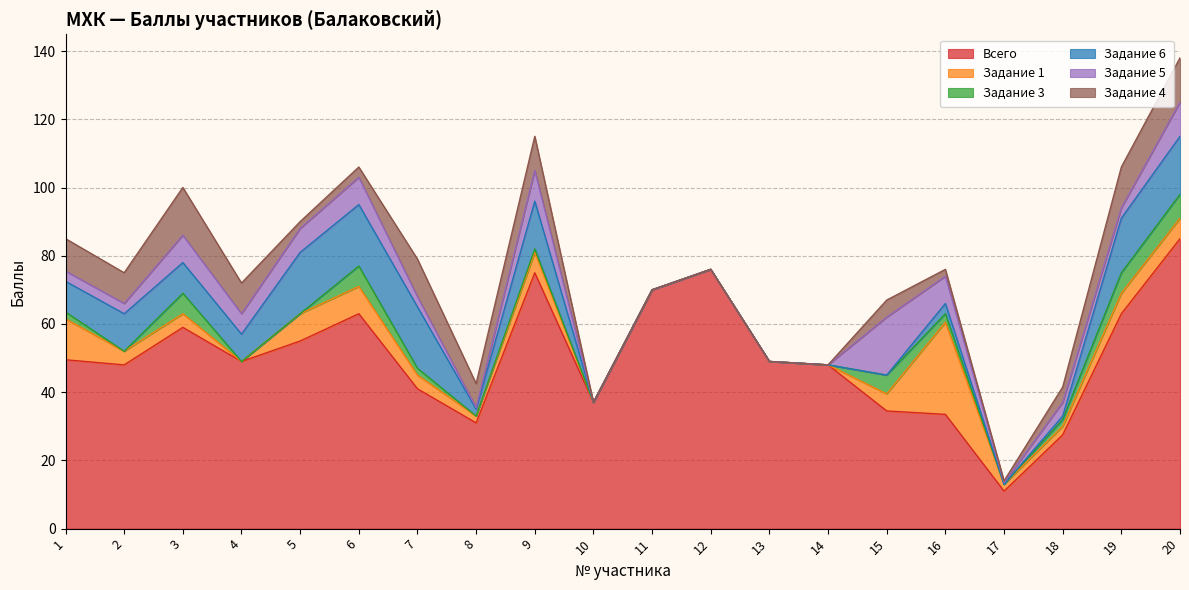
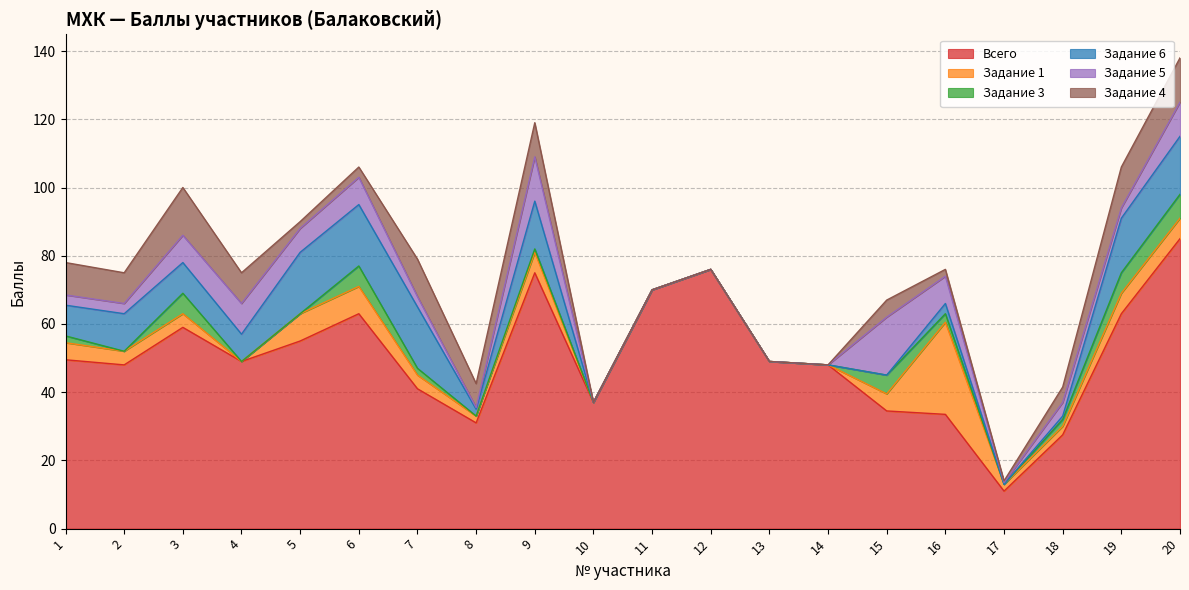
  {
    "Всего": {
      "1": 50,
      "2": 48,
      "3": 59,
      "5": 55,
      "6": 63,
      "7": 41,
      "8": 31,
      "9": 75,
      "15": 35,
      "16": 34,
      "17": 11,
      "18": 28,
      "19": 63,
      "20": 85
    },
    "Задание 1": {
-     "1": 12,
+     "1": 5,
      "3": 4,
      "6": 8,
      "7": 4,
      "9": 6,
      "15": 5,
      "16": 27,
      "18": 3,
      "19": 6,
      "20": 6
    },
    "Задание 3": {
      "1": 2,
      "3": 6,
      "6": 6,
      "7": 2,
      "9": 1,
      "16": 3,
      "18": 2,
      "19": 6,
      "20": 7
    },
    "Задание 6": {
      "1": 9,
      "2": 11,
      "3": 9,
      "4": 8,
      "5": 18,
      "6": 18,
      "7": 18,
      "9": 14,
      "16": 3,
      "18": 1,
      "19": 16,
      "20": 17
    },
    "Задание 5": {
      "1": 3,
      "2": 3,
      "3": 8,
-     "4": 6,
+     "4": 9,
      "5": 7,
      "6": 8,
      "7": 3,
-     "9": 9,
+     "9": 13,
      "15": 17,
      "16": 8,
      "18": 4,
      "19": 3,
      "20": 10
    },
    "Задание 4": {
      "1": 10,
      "2": 9,
      "3": 14,
      "4": 9,
      "5": 2,
      "6": 3,
      "7": 11,
      "8": 7,
      "9": 10,
      "15": 5,
      "16": 2,
      "18": 5,
      "19": 12,
      "20": 13
    }
  }
